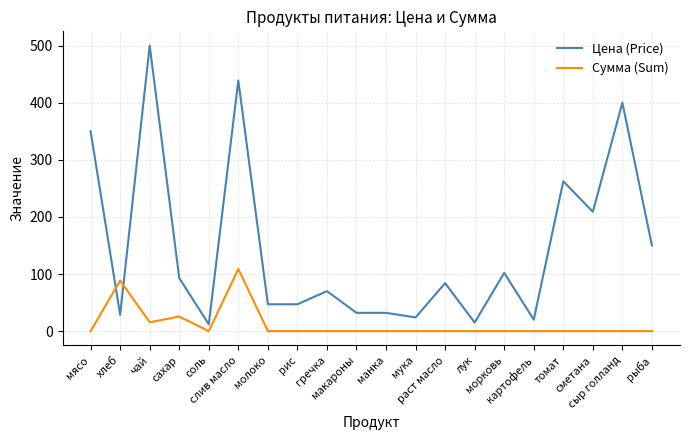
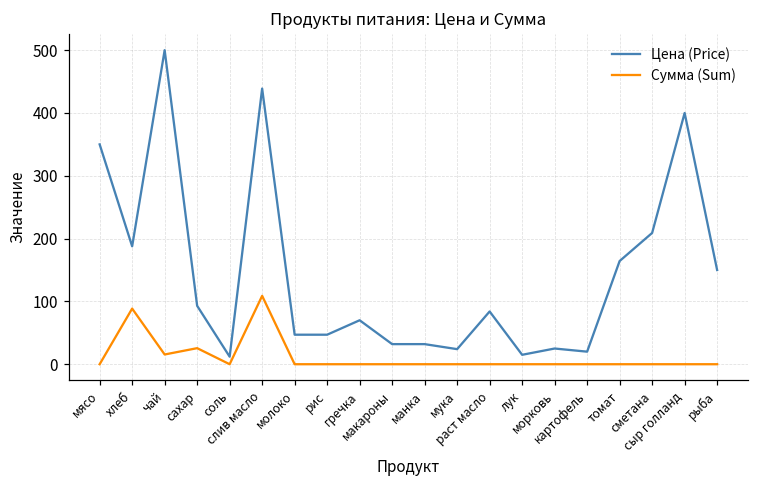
  {
    "Цена (Price)": {
      "мясо": 350,
-     "хлеб": 30,
+     "хлеб": 190,
      "чай": 500,
      "сахар": 90,
      "соль": 10,
      "слив масло": 440,
      "молоко": 50,
      "рис": 50,
      "гречка": 70,
      "макароны": 30,
      "манка": 30,
      "мука": 20,
      "раст масло": 80,
      "лук": 20,
-     "морковь": 100,
+     "морковь": 30,
      "картофель": 20,
-     "томат": 260,
+     "томат": 160,
      "сметана": 210,
      "сыр голланд": 400,
      "рыба": 150
    },
    "Сумма (Sum)": {
      "мясо": 0,
      "хлеб": 90,
      "чай": 20,
      "сахар": 30,
      "соль": 0,
      "слив масло": 110,
      "молоко": 0,
      "рис": 0,
      "гречка": 0,
      "макароны": 0,
      "манка": 0,
      "мука": 0,
      "раст масло": 0,
      "лук": 0,
      "морковь": 0,
      "картофель": 0,
      "томат": 0,
      "сметана": 0,
      "сыр голланд": 0,
      "рыба": 0
    }
  }
